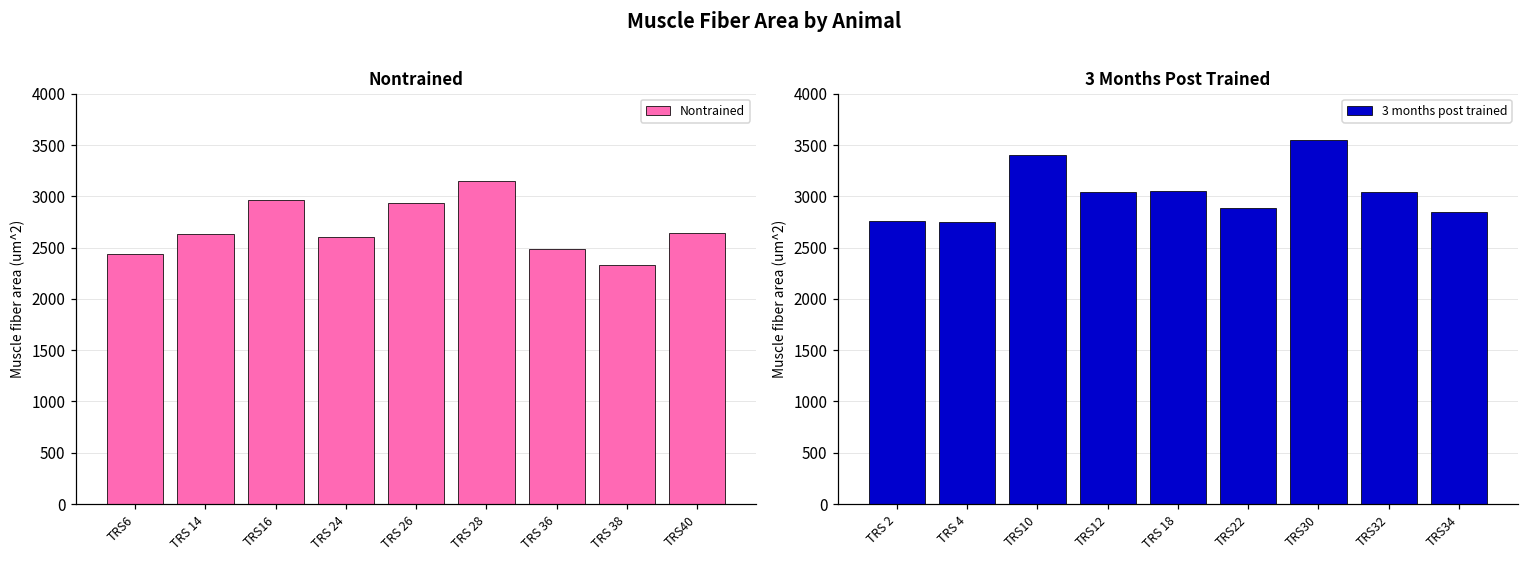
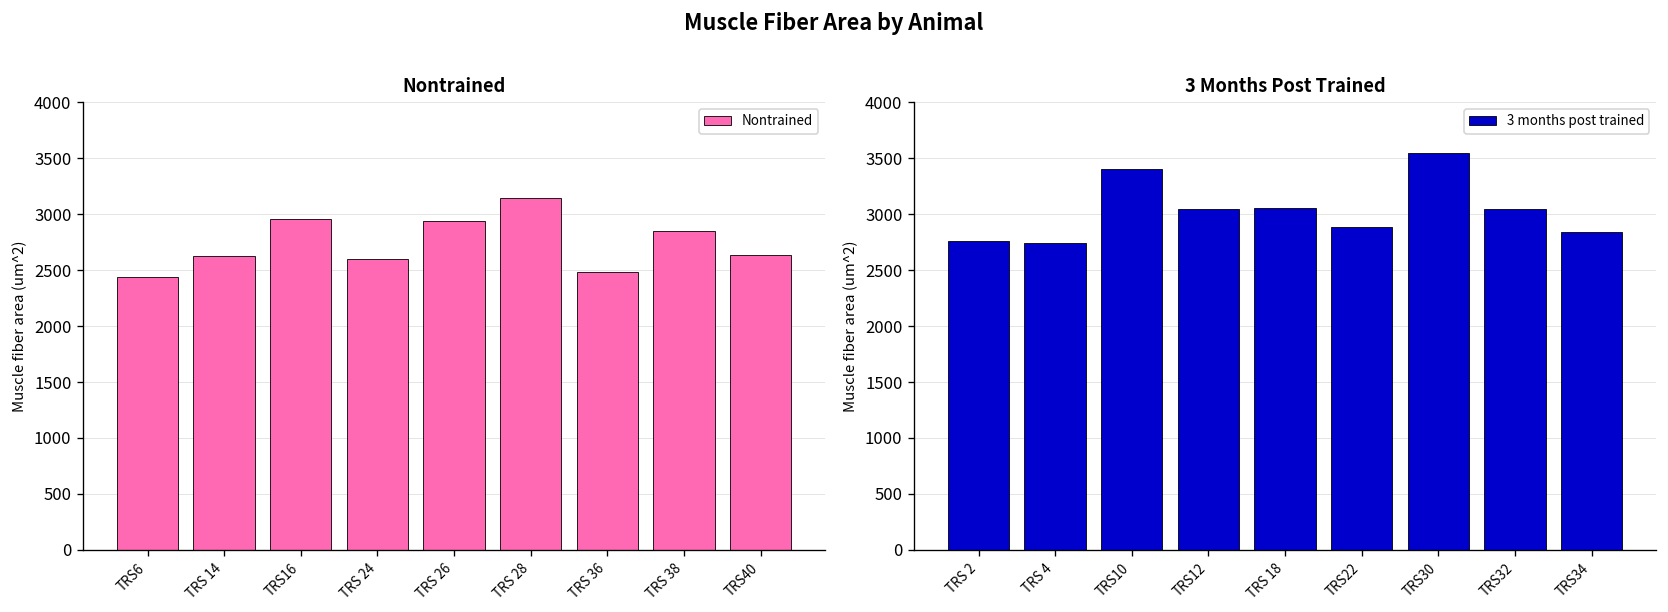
  {
    "Nontrained": {
      "TRS6": 2400,
      "TRS 14": 2600,
      "TRS16": 3000,
      "TRS 24": 2600,
      "TRS 26": 2900,
      "TRS 28": 3100,
      "TRS 36": 2500,
-     "TRS 38": 2300,
+     "TRS 38": 2900,
      "TRS40": 2600
    },
    "3 Months Post Trained": {
      "TRS 2": 2800,
      "TRS 4": 2700,
      "TRS10": 3400,
      "TRS12": 3000,
      "TRS 18": 3100,
      "TRS22": 2900,
      "TRS30": 3600,
      "TRS32": 3000,
      "TRS34": 2800
    }
  }
